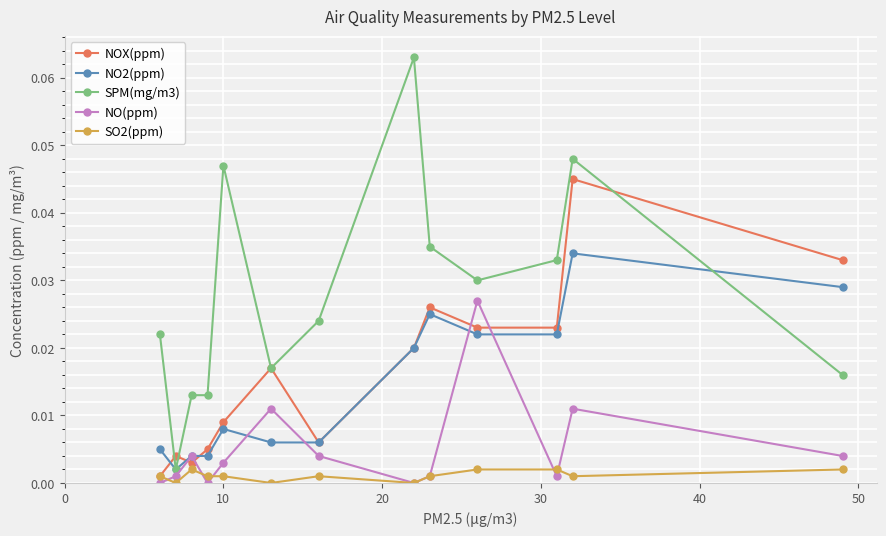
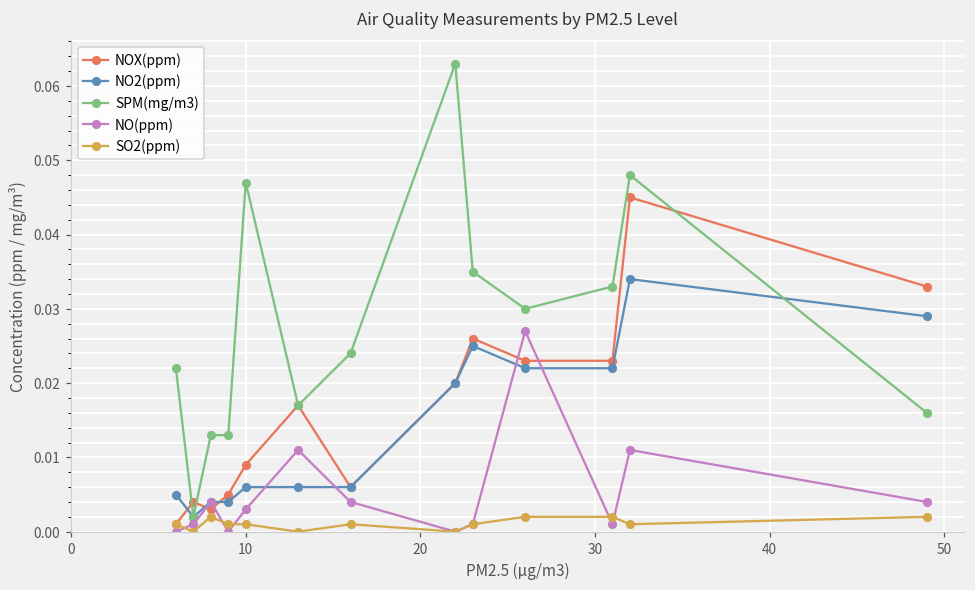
  {
    "NO2(ppm)": {
-     "10": 0.008
+     "10": 0.006
    },
    "SPM(mg/m3)": {
      "10": 0.047
    },
    "NO(ppm)": {
      "10": 0.003
    }
  }
